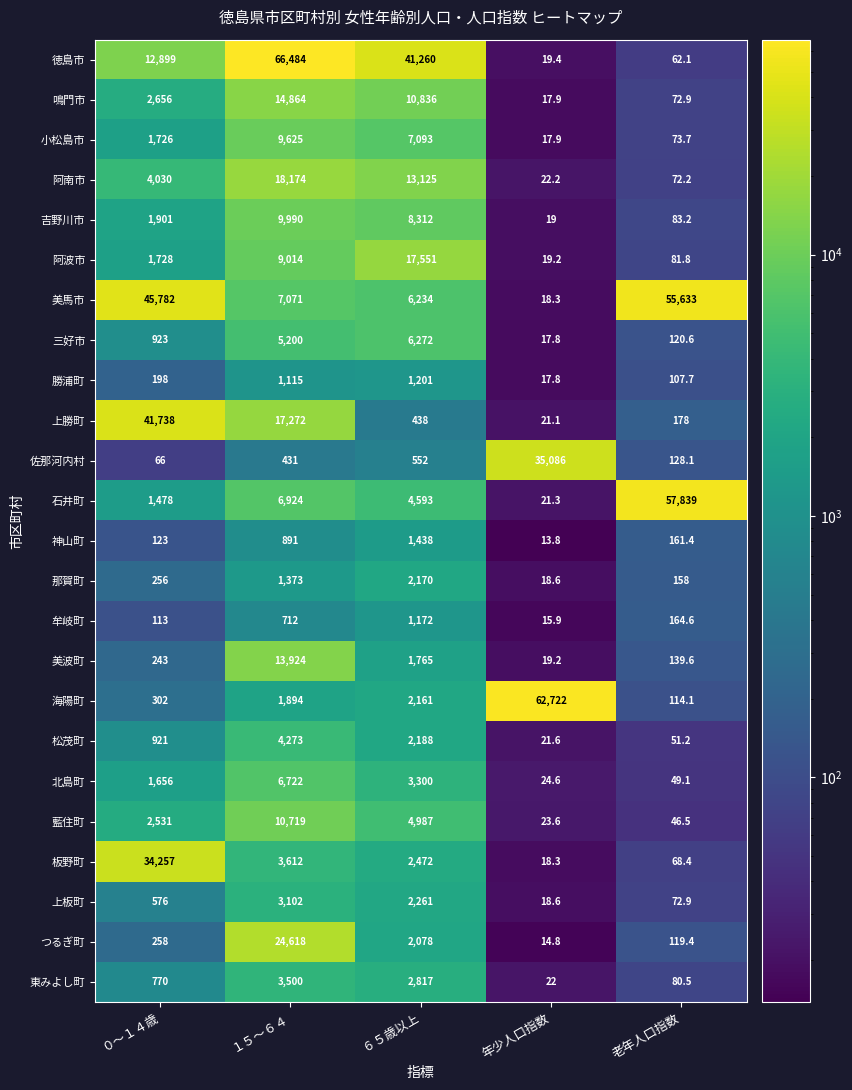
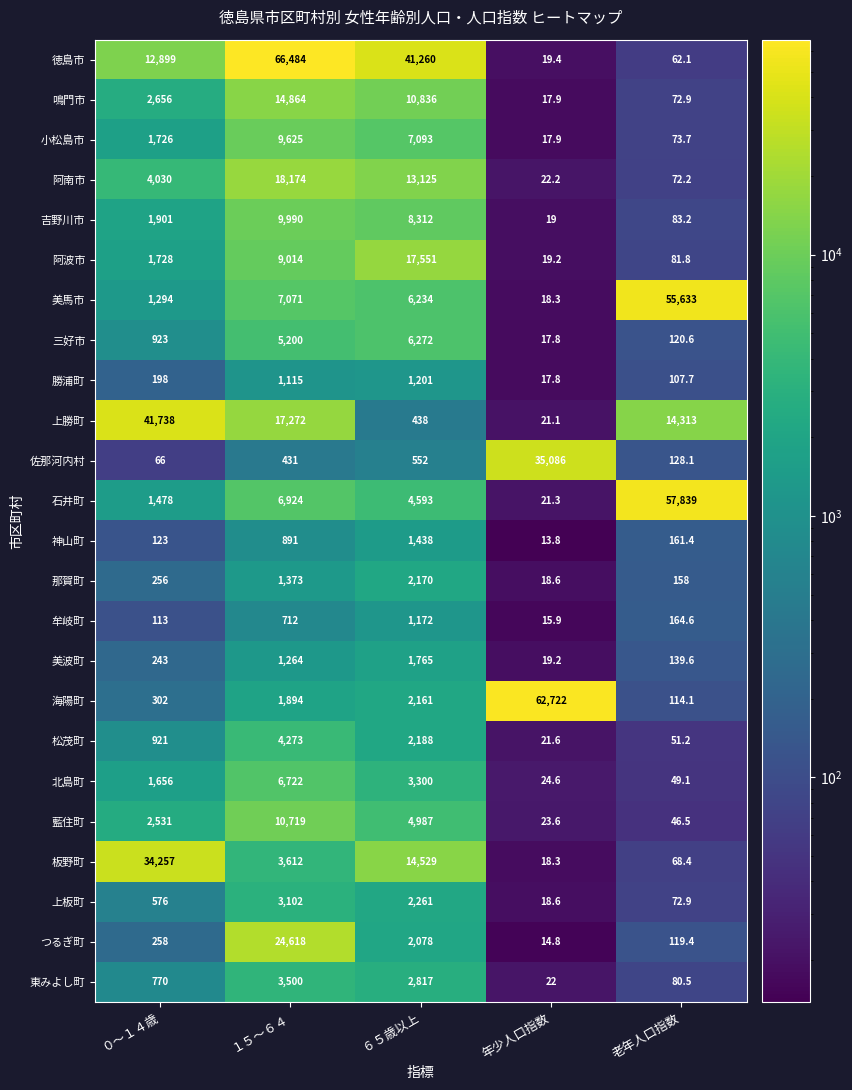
  {
    "徳島市": {
      "０～１４歳": "12,899",
      "１５～６４": "66,484",
      "６５歳以上": "41,260",
      "年少人口指数": "19.4",
      "老年人口指数": "62.1"
    },
    "鳴門市": {
      "０～１４歳": "2,656",
      "１５～６４": "14,864",
      "６５歳以上": "10,836",
      "年少人口指数": "17.9",
      "老年人口指数": "72.9"
    },
    "小松島市": {
      "０～１４歳": "1,726",
      "１５～６４": "9,625",
      "６５歳以上": "7,093",
      "年少人口指数": "17.9",
      "老年人口指数": "73.7"
    },
    "阿南市": {
      "０～１４歳": "4,030",
      "１５～６４": "18,174",
      "６５歳以上": "13,125",
      "年少人口指数": "22.2",
      "老年人口指数": "72.2"
    },
    "吉野川市": {
      "０～１４歳": "1,901",
      "１５～６４": "9,990",
      "６５歳以上": "8,312",
      "年少人口指数": "19",
      "老年人口指数": "83.2"
    },
    "阿波市": {
      "０～１４歳": "1,728",
      "１５～６４": "9,014",
      "６５歳以上": "17,551",
      "年少人口指数": "19.2",
      "老年人口指数": "81.8"
    },
    "美馬市": {
-     "０～１４歳": "45,782",
+     "０～１４歳": "1,294",
      "１５～６４": "7,071",
      "６５歳以上": "6,234",
      "年少人口指数": "18.3",
      "老年人口指数": "55,633"
    },
    "三好市": {
      "０～１４歳": "923",
      "１５～６４": "5,200",
      "６５歳以上": "6,272",
      "年少人口指数": "17.8",
      "老年人口指数": "120.6"
    },
    "勝浦町": {
      "０～１４歳": "198",
      "１５～６４": "1,115",
      "６５歳以上": "1,201",
      "年少人口指数": "17.8",
      "老年人口指数": "107.7"
    },
    "上勝町": {
      "０～１４歳": "41,738",
      "１５～６４": "17,272",
      "６５歳以上": "438",
      "年少人口指数": "21.1",
-     "老年人口指数": "178"
+     "老年人口指数": "14,313"
    },
    "佐那河内村": {
      "０～１４歳": "66",
      "１５～６４": "431",
      "６５歳以上": "552",
      "年少人口指数": "35,086",
      "老年人口指数": "128.1"
    },
    "石井町": {
      "０～１４歳": "1,478",
      "１５～６４": "6,924",
      "６５歳以上": "4,593",
      "年少人口指数": "21.3",
      "老年人口指数": "57,839"
    },
    "神山町": {
      "０～１４歳": "123",
      "１５～６４": "891",
      "６５歳以上": "1,438",
      "年少人口指数": "13.8",
      "老年人口指数": "161.4"
    },
    "那賀町": {
      "０～１４歳": "256",
      "１５～６４": "1,373",
      "６５歳以上": "2,170",
      "年少人口指数": "18.6",
      "老年人口指数": "158"
    },
    "牟岐町": {
      "０～１４歳": "113",
      "１５～６４": "712",
      "６５歳以上": "1,172",
      "年少人口指数": "15.9",
      "老年人口指数": "164.6"
    },
    "美波町": {
      "０～１４歳": "243",
-     "１５～６４": "13,924",
+     "１５～６４": "1,264",
      "６５歳以上": "1,765",
      "年少人口指数": "19.2",
      "老年人口指数": "139.6"
    },
    "海陽町": {
      "０～１４歳": "302",
      "１５～６４": "1,894",
      "６５歳以上": "2,161",
      "年少人口指数": "62,722",
      "老年人口指数": "114.1"
    },
    "松茂町": {
      "０～１４歳": "921",
      "１５～６４": "4,273",
      "６５歳以上": "2,188",
      "年少人口指数": "21.6",
      "老年人口指数": "51.2"
    },
    "北島町": {
      "０～１４歳": "1,656",
      "１５～６４": "6,722",
      "６５歳以上": "3,300",
      "年少人口指数": "24.6",
      "老年人口指数": "49.1"
    },
    "藍住町": {
      "０～１４歳": "2,531",
      "１５～６４": "10,719",
      "６５歳以上": "4,987",
      "年少人口指数": "23.6",
      "老年人口指数": "46.5"
    },
    "板野町": {
      "０～１４歳": "34,257",
      "１５～６４": "3,612",
-     "６５歳以上": "2,472",
+     "６５歳以上": "14,529",
      "年少人口指数": "18.3",
      "老年人口指数": "68.4"
    },
    "上板町": {
      "０～１４歳": "576",
      "１５～６４": "3,102",
      "６５歳以上": "2,261",
      "年少人口指数": "18.6",
      "老年人口指数": "72.9"
    },
    "つるぎ町": {
      "０～１４歳": "258",
      "１５～６４": "24,618",
      "６５歳以上": "2,078",
      "年少人口指数": "14.8",
      "老年人口指数": "119.4"
    },
    "東みよし町": {
      "０～１４歳": "770",
      "１５～６４": "3,500",
      "６５歳以上": "2,817",
      "年少人口指数": "22",
      "老年人口指数": "80.5"
    }
  }
